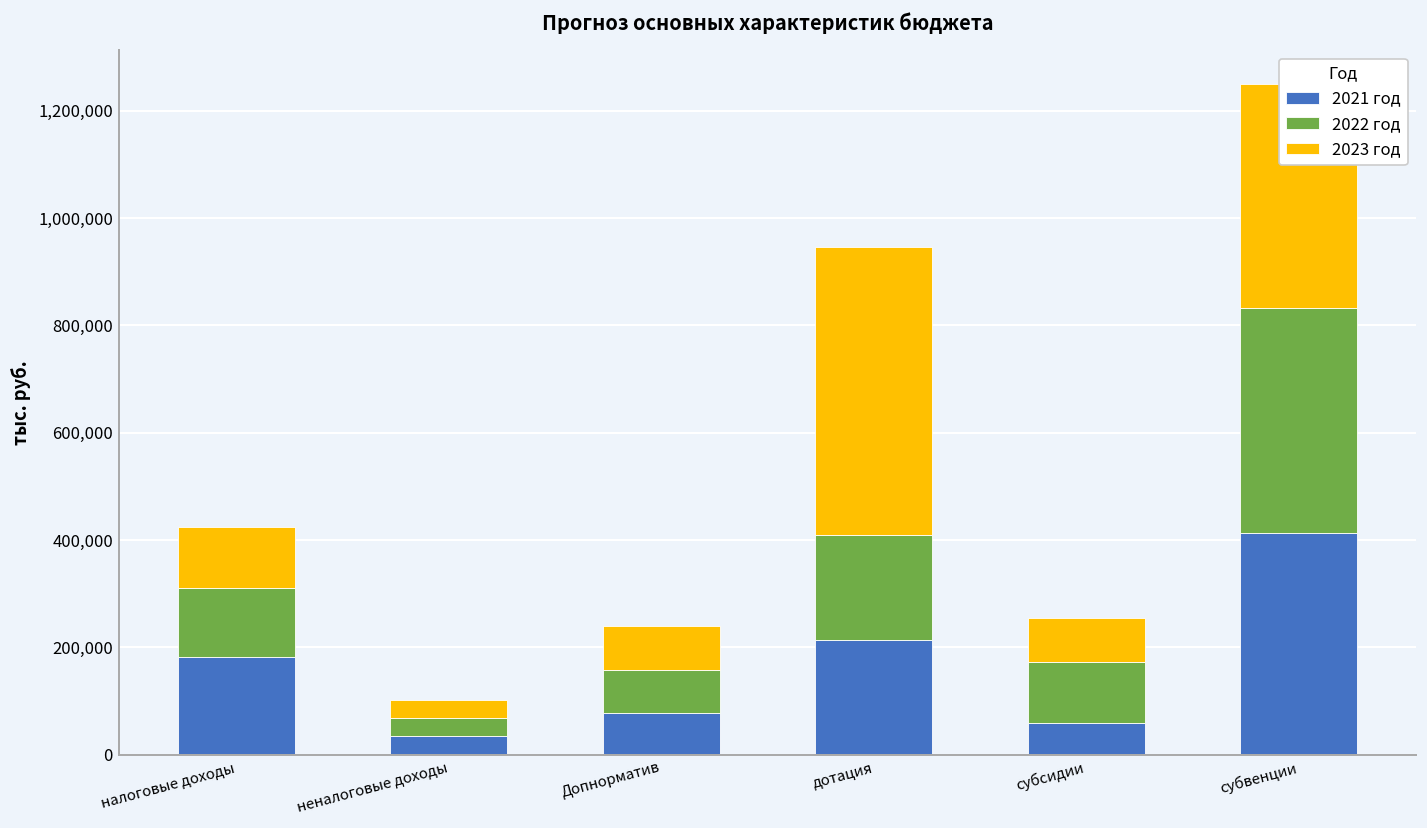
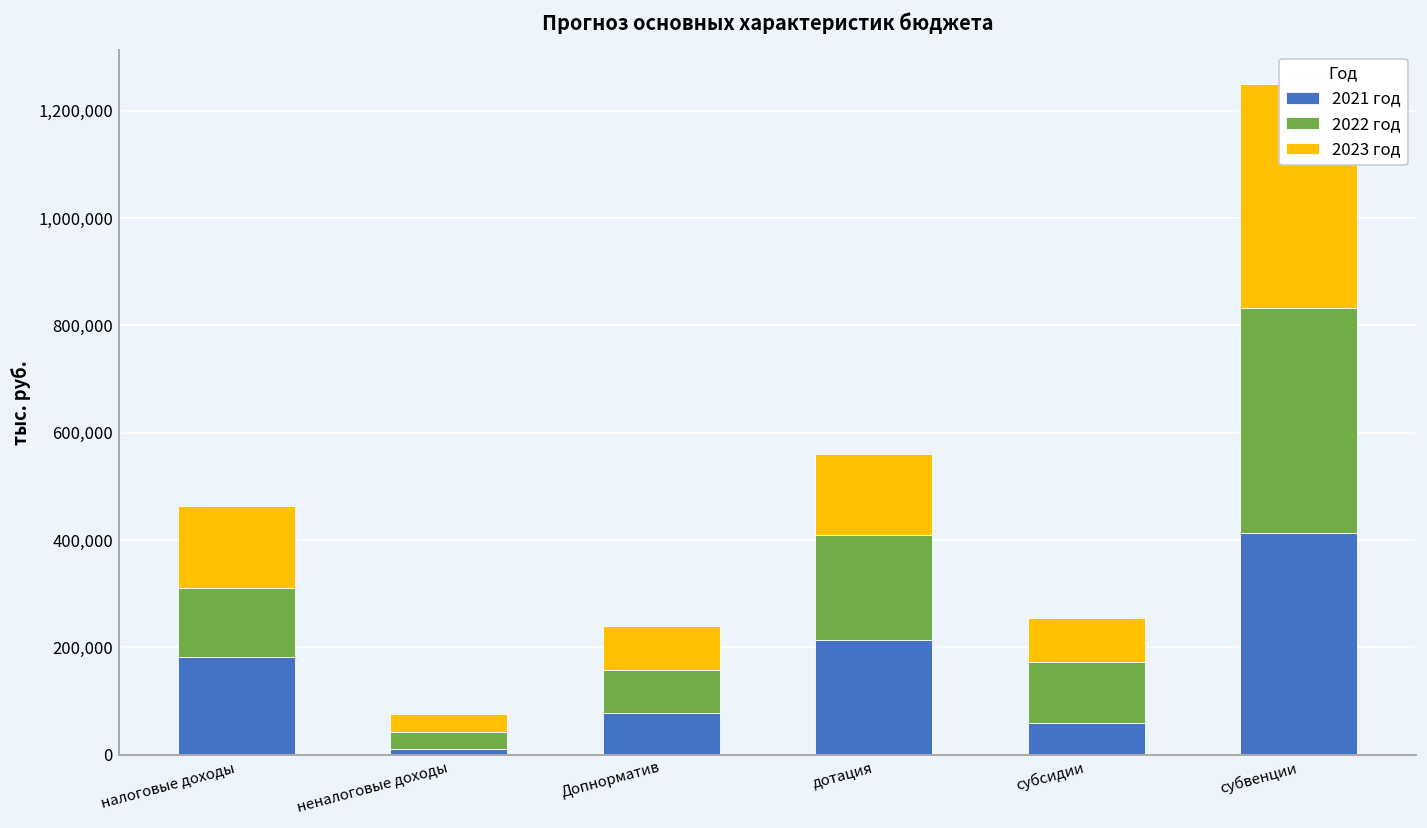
  {
    "2021 год": {
      "налоговые доходы": "180,000",
-     "неналоговые доходы": "40,000",
+     "неналоговые доходы": "10,000",
      "Допнорматив": "80,000",
      "дотация": "210,000",
      "субсидии": "60,000",
      "субвенции": "410,000"
    },
    "2022 год": {
      "налоговые доходы": "130,000",
      "неналоговые доходы": "30,000",
      "Допнорматив": "80,000",
      "дотация": "200,000",
      "субсидии": "110,000",
      "субвенции": "420,000"
    },
    "2023 год": {
-     "налоговые доходы": "120,000",
+     "налоговые доходы": "150,000",
      "неналоговые доходы": "30,000",
      "Допнорматив": "80,000",
-     "дотация": "540,000",
+     "дотация": "150,000",
      "субсидии": "80,000"
    }
  }
